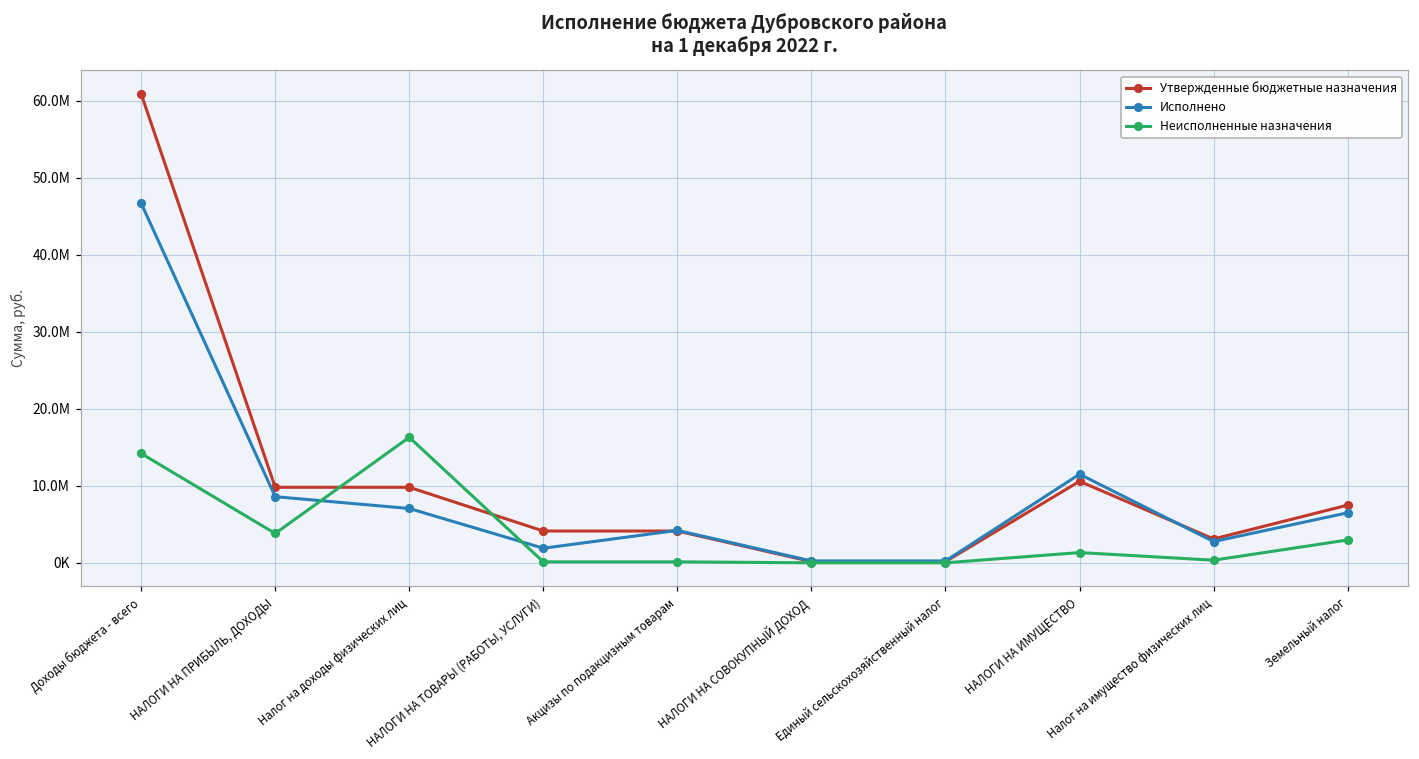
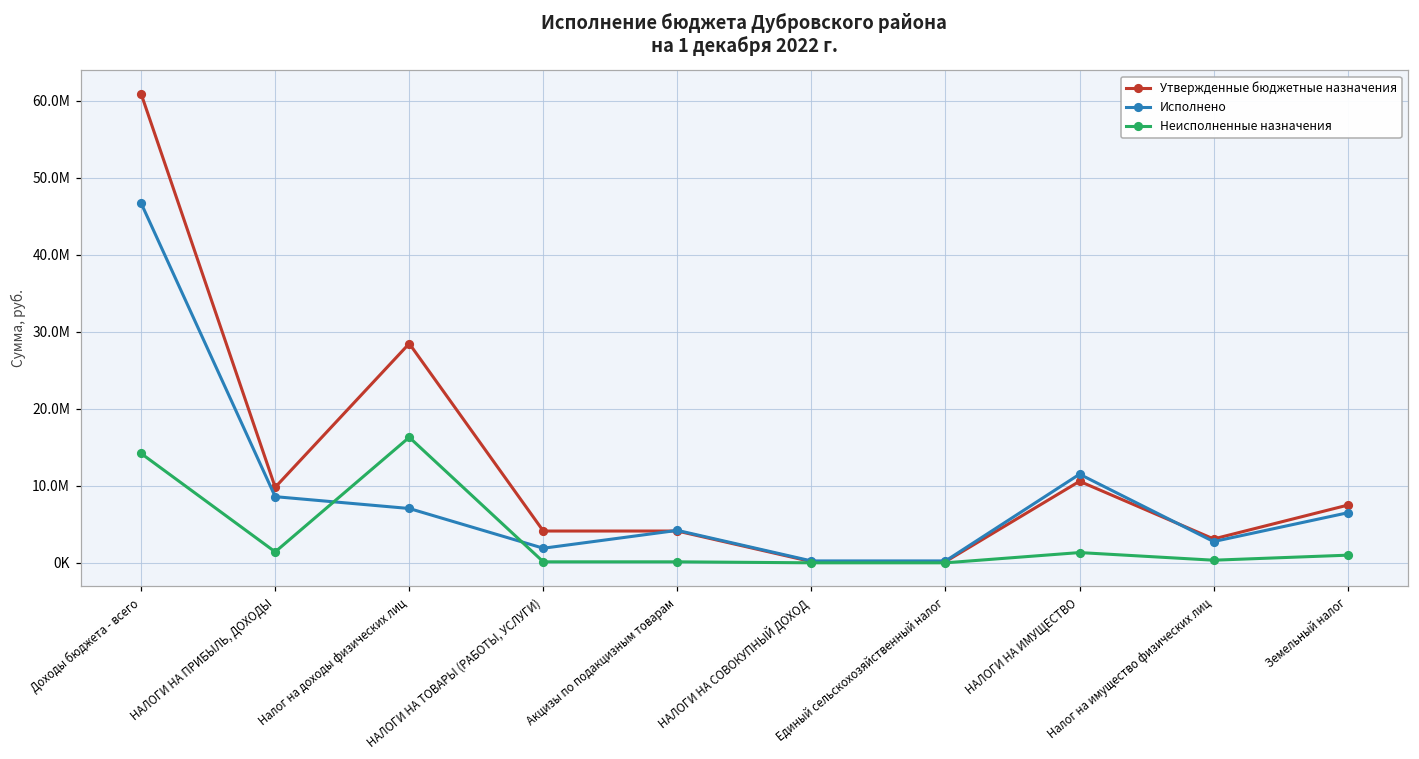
  {
    "Утвержденные бюджетные назначения": {
      "Доходы бюджета - всего": 61000000,
      "НАЛОГИ НА ПРИБЫЛЬ, ДОХОДЫ": 10000000,
-     "Налог на доходы физических лиц": 10000000,
+     "Налог на доходы физических лиц": 28000000,
      "НАЛОГИ НА ТОВАРЫ (РАБОТЫ, УСЛУГИ)": 4000000,
      "НАЛОГИ НА ИМУЩЕСТВО": 11000000,
      "Земельный налог": 7000000
    },
    "Исполнено": {
      "Доходы бюджета - всего": 47000000,
      "НАЛОГИ НА ПРИБЫЛЬ, ДОХОДЫ": 9000000,
      "Налог на доходы физических лиц": 7000000,
      "НАЛОГИ НА ТОВАРЫ (РАБОТЫ, УСЛУГИ)": 2000000,
      "НАЛОГИ НА ИМУЩЕСТВО": 12000000,
      "Земельный налог": 6000000
    },
    "Неисполненные назначения": {
      "Доходы бюджета - всего": 14000000,
-     "НАЛОГИ НА ПРИБЫЛЬ, ДОХОДЫ": 4000000,
+     "НАЛОГИ НА ПРИБЫЛЬ, ДОХОДЫ": 1000000,
      "Налог на доходы физических лиц": 16000000,
      "НАЛОГИ НА ТОВАРЫ (РАБОТЫ, УСЛУГИ)": 0,
      "Акцизы по подакцизным товарам": 0,
      "НАЛОГИ НА ИМУЩЕСТВО": 1000000,
      "Налог на имущество физических лиц": 0,
-     "Земельный налог": 3000000
+     "Земельный налог": 1000000
    }
  }
